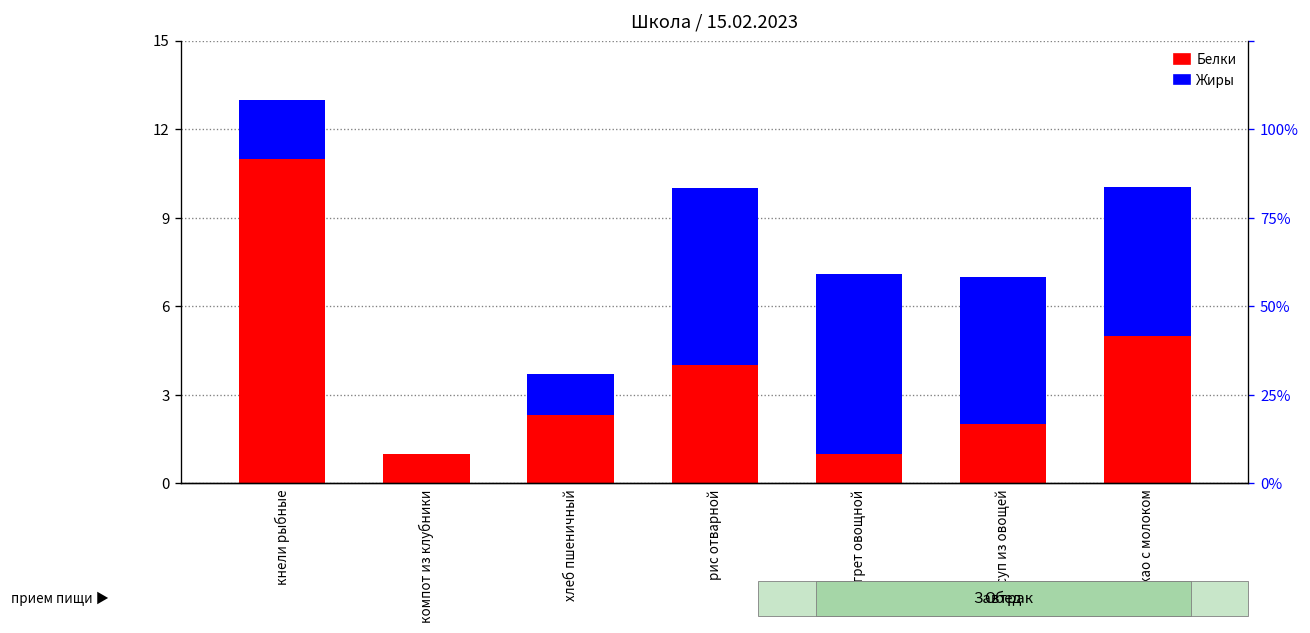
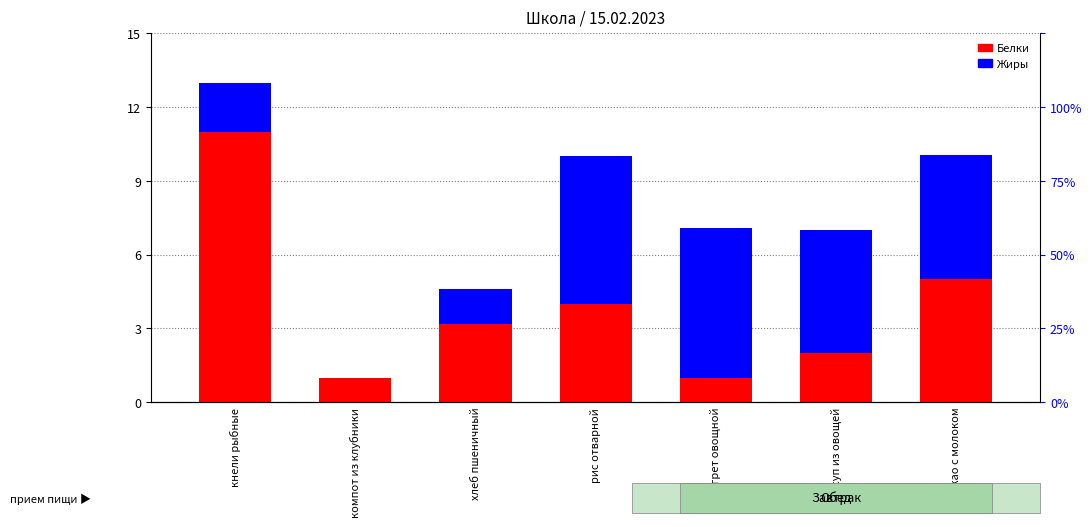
  {
    "Белки": {
      "кнели рыбные": 11.0,
      "компот из клубники": 1.0,
-     "хлеб пшеничный": 2.3,
+     "хлеб пшеничный": 3.2,
      "рис отварной": 4.0,
      "винигрет овощной": 1.0,
      "суп из овощей": 2.0,
      "какао с молоком": 5.0
    },
    "Жиры": {
      "кнели рыбные": 2.0,
      "компот из клубники": 0.0,
      "хлеб пшеничный": 1.4,
      "рис отварной": 6.0,
      "винигрет овощной": 6.1,
      "суп из овощей": 5.0,
      "какао с молоком": 5.0
    }
  }
